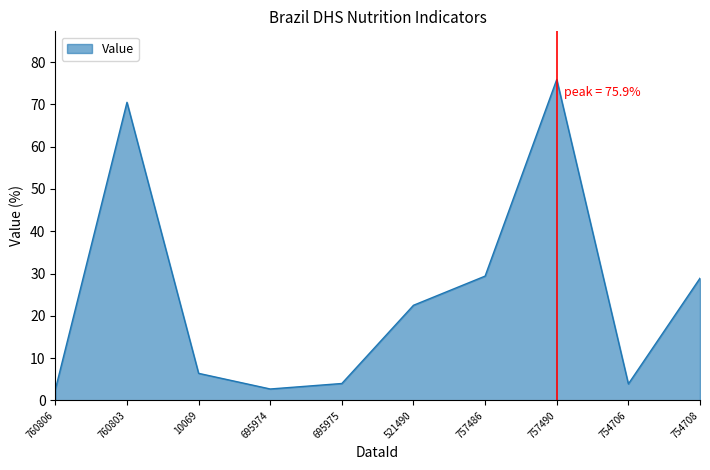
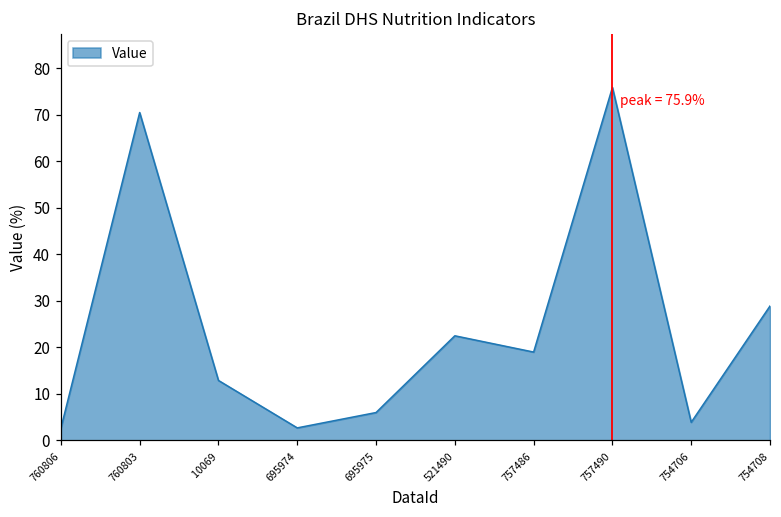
  {
    "760806": 3,
    "760803": 71,
-   "10069": 6,
+   "10069": 13,
    "695974": 3,
-   "695975": 4,
+   "695975": 6,
    "521490": 23,
-   "757486": 29,
+   "757486": 19,
    "754706": 4,
    "754708": 29
  }
